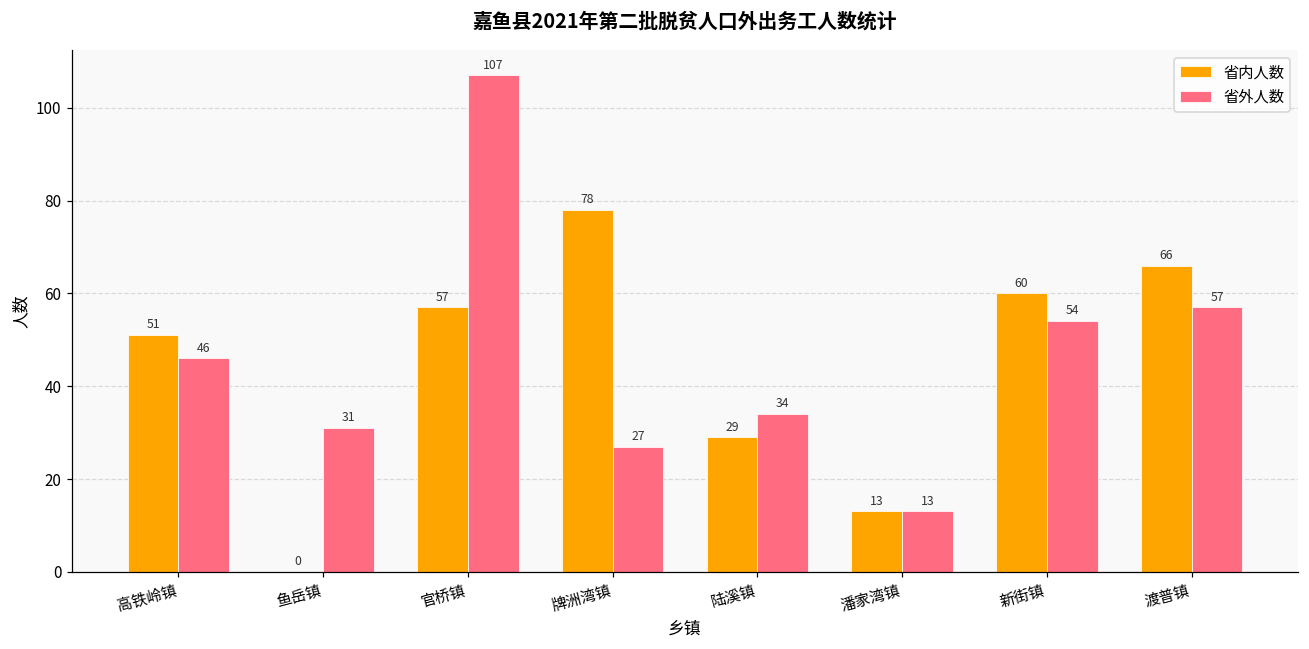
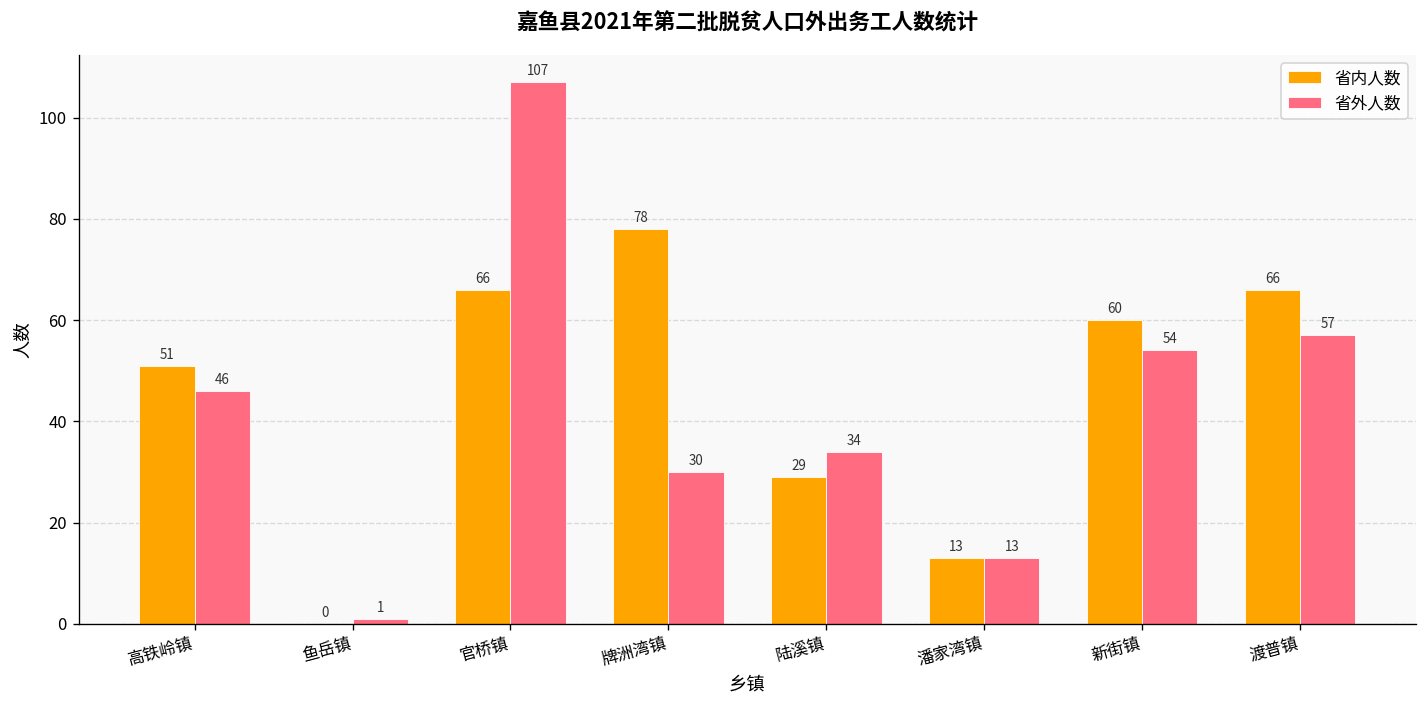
  {
    "省内人数": {
      "高铁岭镇": 51,
      "鱼岳镇": 0,
-     "官桥镇": 57,
+     "官桥镇": 66,
      "牌洲湾镇": 78,
      "陆溪镇": 29,
      "潘家湾镇": 13,
      "新街镇": 60,
      "渡普镇": 66
    },
    "省外人数": {
      "高铁岭镇": 46,
-     "鱼岳镇": 31,
+     "鱼岳镇": 1,
      "官桥镇": 107,
-     "牌洲湾镇": 27,
+     "牌洲湾镇": 30,
      "陆溪镇": 34,
      "潘家湾镇": 13,
      "新街镇": 54,
      "渡普镇": 57
    }
  }
